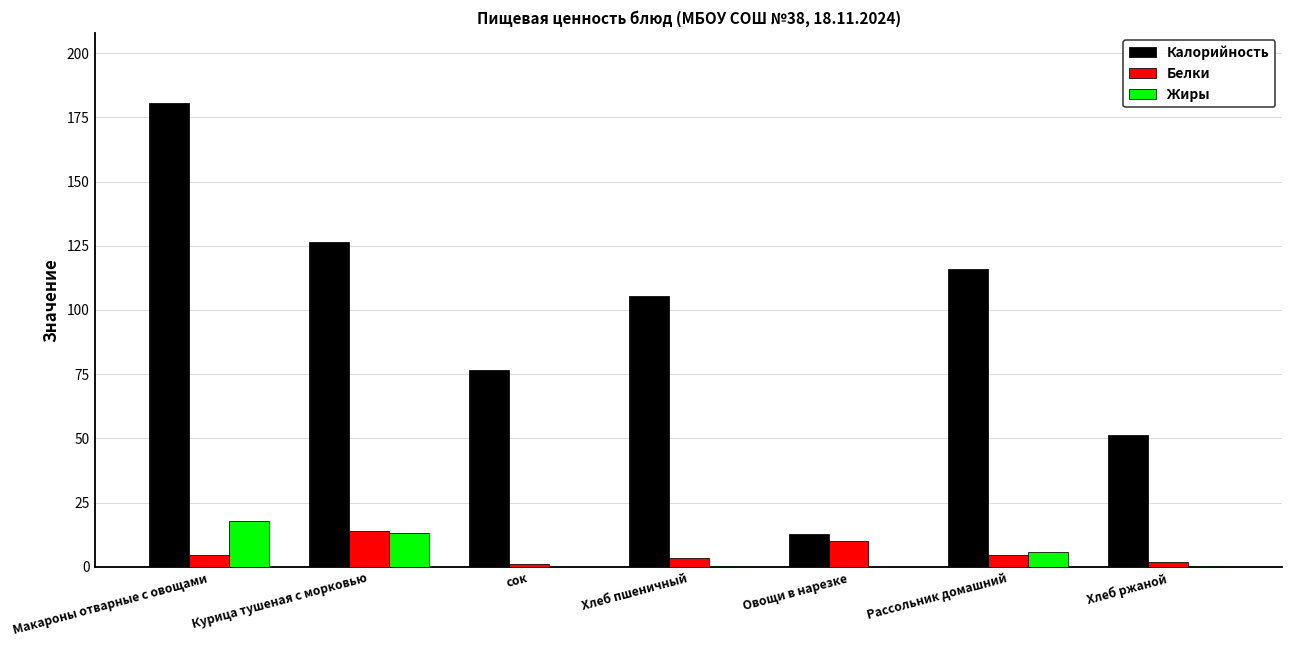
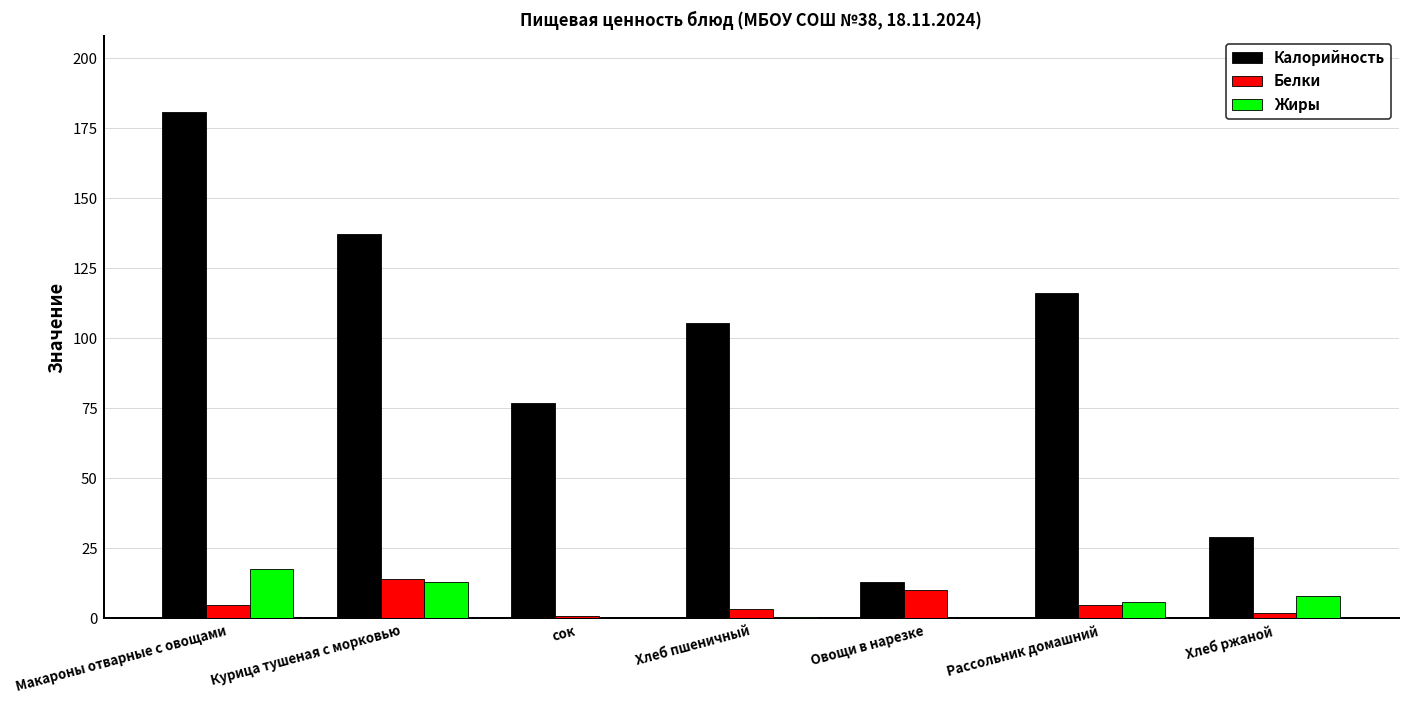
  {
    "Калорийность": {
      "Макароны отварные с овощами": 181,
-     "Курица тушеная с морковью": 126,
+     "Курица тушеная с морковью": 137,
      "сок": 77,
      "Хлеб пшеничный": 106,
      "Овощи в нарезке": 13,
      "Рассольник домашний": 116,
-     "Хлеб ржаной": 51
+     "Хлеб ржаной": 29
    },
    "Белки": {
      "Макароны отварные с овощами": 5,
      "Курица тушеная с морковью": 14,
      "Хлеб пшеничный": 3,
      "Овощи в нарезке": 10,
      "Рассольник домашний": 5,
      "Хлеб ржаной": 2
    },
    "Жиры": {
      "Макароны отварные с овощами": 18,
      "Курица тушеная с морковью": 13,
      "сок": 0,
      "Рассольник домашний": 6,
-     "Хлеб ржаной": 0
+     "Хлеб ржаной": 8
    }
  }
